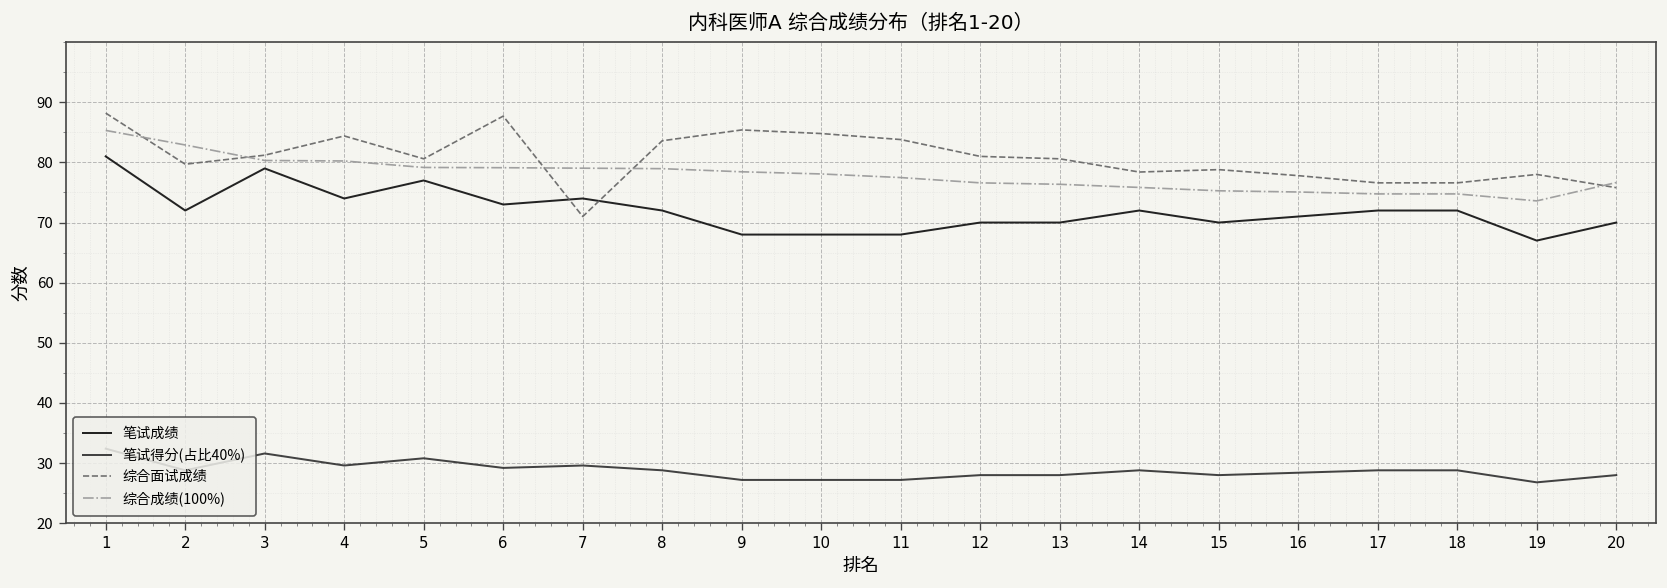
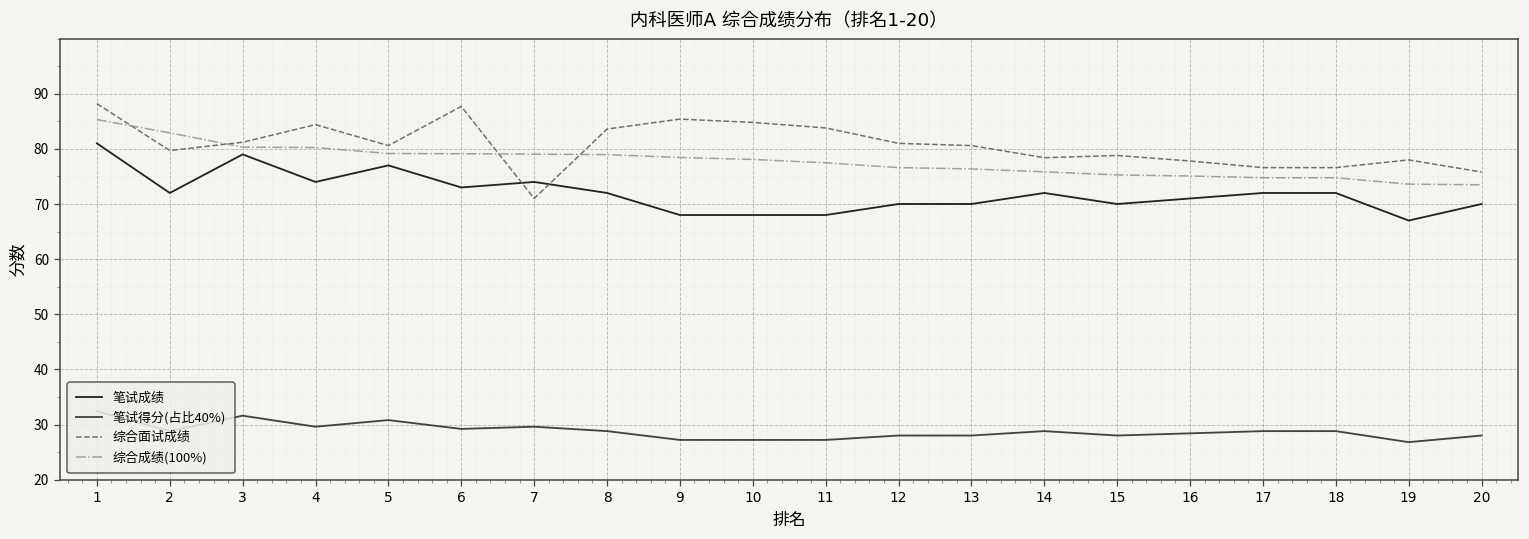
  {
    "综合面试成绩": {
      "1": 88,
      "2": 80,
      "3": 81,
      "4": 84,
      "5": 81,
      "6": 88,
      "7": 71,
      "8": 84,
      "9": 85,
      "10": 85,
      "11": 84,
      "12": 81,
      "13": 81,
      "14": 78,
      "15": 79,
      "16": 78,
      "17": 77,
      "18": 77,
      "19": 78,
      "20": 76
    },
    "综合成绩(100%)": {
      "1": 85,
      "2": 83,
      "3": 80,
      "4": 80,
      "5": 79,
      "6": 79,
      "7": 79,
      "8": 79,
      "9": 78,
      "10": 78,
      "11": 77,
      "12": 77,
      "13": 76,
      "14": 76,
      "15": 75,
      "16": 75,
      "17": 75,
      "18": 75,
      "19": 74,
-     "20": 77
+     "20": 73
    }
  }
